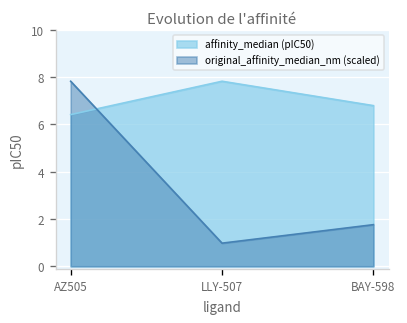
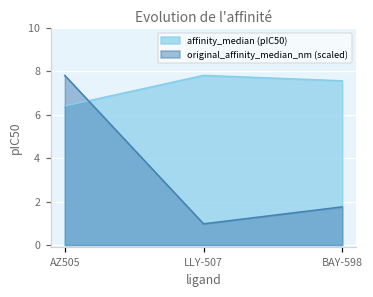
  {
    "affinity_median (pIC50)": {
      "AZ505": 6.4,
      "LLY-507": 7.8,
-     "BAY-598": 6.8
+     "BAY-598": 7.6
    },
    "original_affinity_median_nm (scaled)": {
      "AZ505": 7.8,
      "LLY-507": 1.0,
      "BAY-598": 1.8
    }
  }
